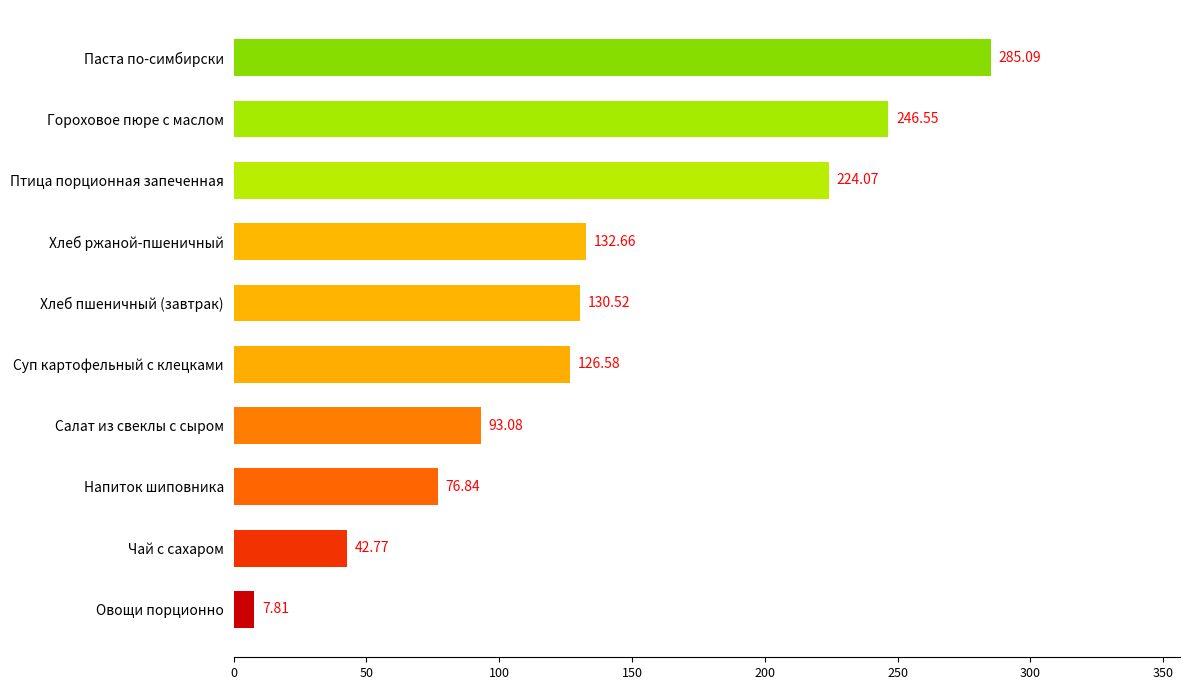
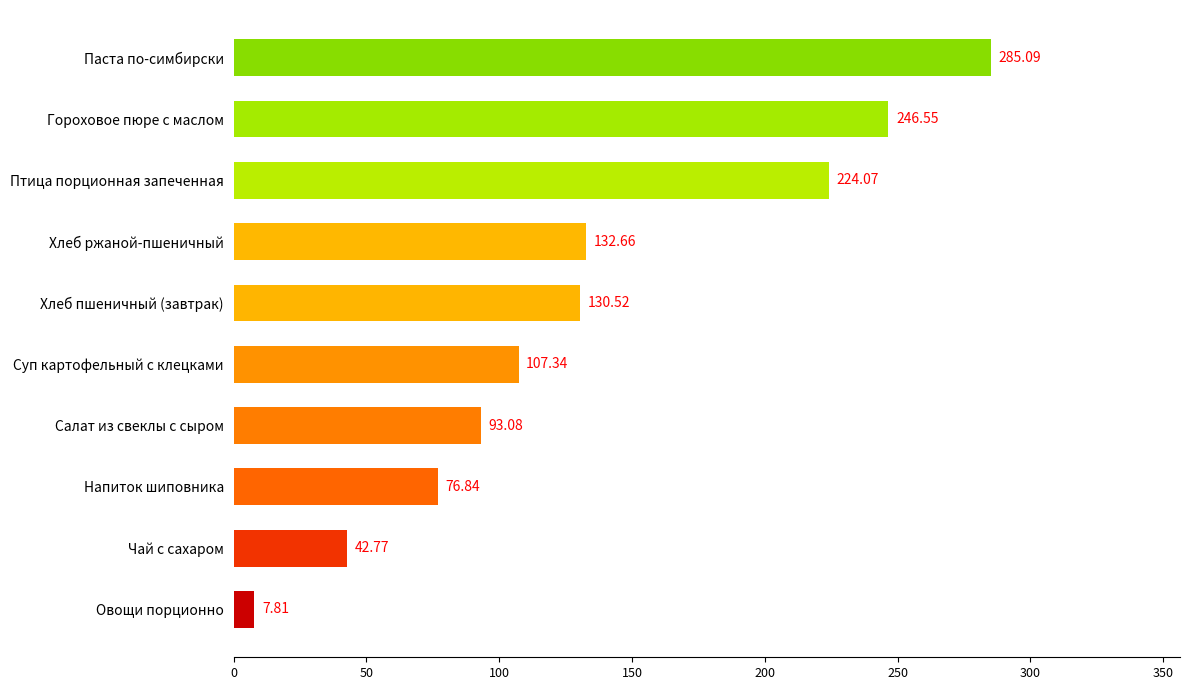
  {
    "Паста по-симбирски": 285.09,
    "Гороховое пюре с маслом": 246.55,
    "Птица порционная запеченная": 224.07,
    "Хлеб ржаной-пшеничный": 132.66,
    "Хлеб пшеничный (завтрак)": 130.52,
-   "Суп картофельный с клецками": 126.58,
+   "Суп картофельный с клецками": 107.34,
    "Салат из свеклы с сыром": 93.08,
    "Напиток шиповника": 76.84,
    "Чай с сахаром": 42.77,
    "Овощи порционно": 7.81
  }
